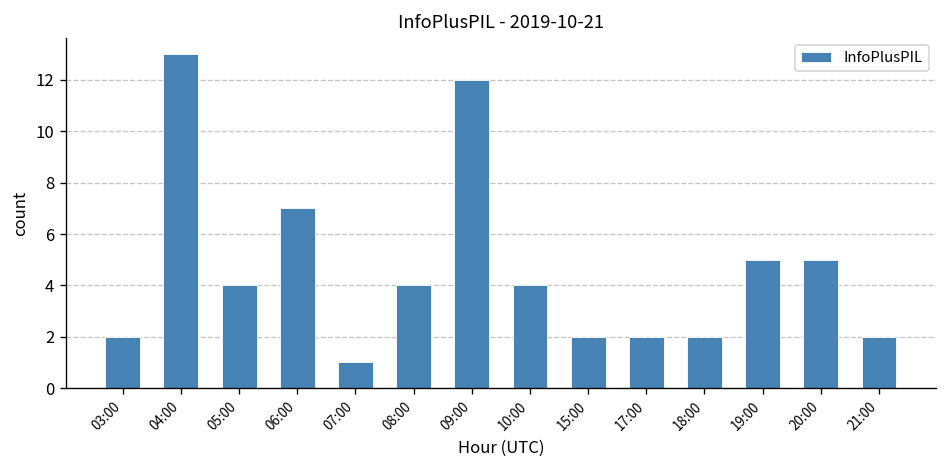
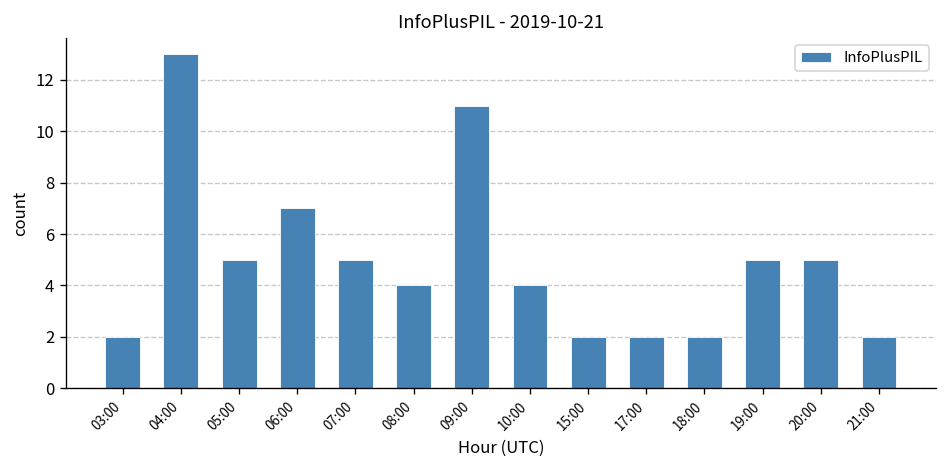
  {
    "03:00": 2,
    "04:00": 13,
-   "05:00": 4,
+   "05:00": 5,
    "06:00": 7,
-   "07:00": 1,
+   "07:00": 5,
    "08:00": 4,
-   "09:00": 12,
+   "09:00": 11,
    "10:00": 4,
    "15:00": 2,
    "17:00": 2,
    "18:00": 2,
    "19:00": 5,
    "20:00": 5,
    "21:00": 2
  }
